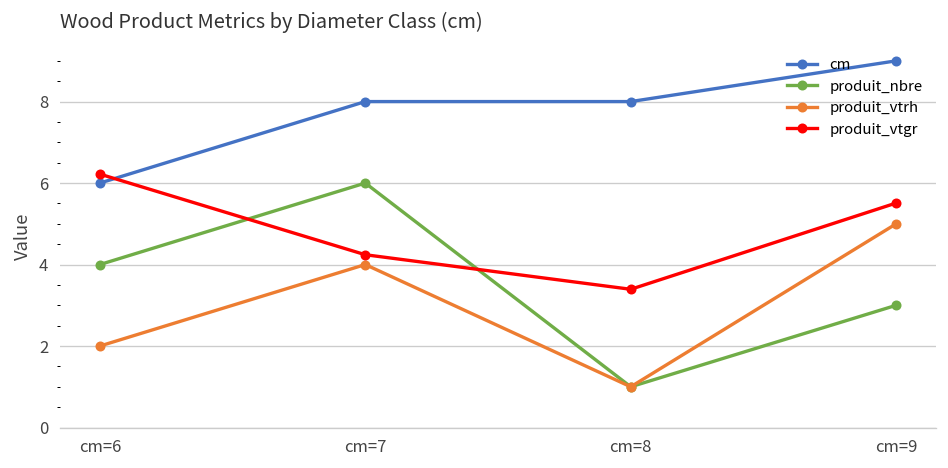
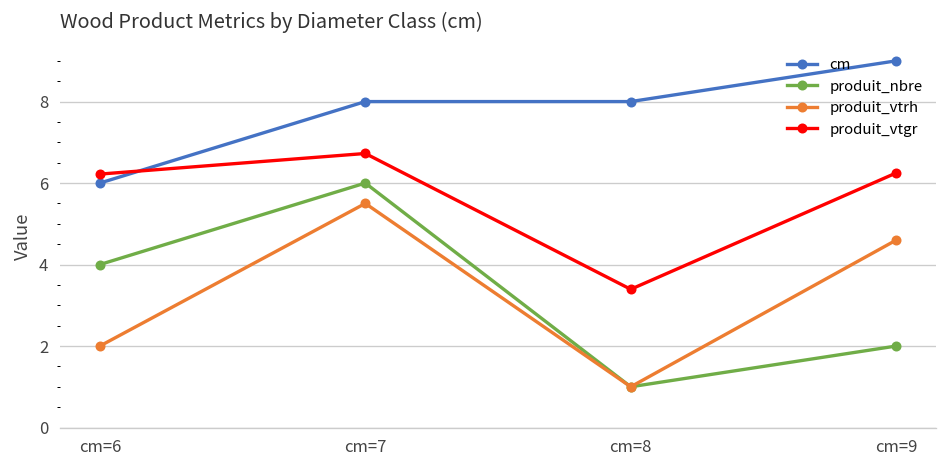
  {
    "cm": {
      "cm=6": 6.0,
      "cm=7": 8.0,
      "cm=8": 8.0,
      "cm=9": 9.0
    },
    "produit_nbre": {
      "cm=6": 4,
      "cm=7": 6,
-     "cm=9": 3
+     "cm=9": 2
    },
    "produit_vtrh": {
      "cm=6": 2.0,
-     "cm=7": 4.0,
-     "cm=9": 5.0
+     "cm=7": 5.5,
+     "cm=9": 4.6
    },
    "produit_vtgr": {
      "cm=6": 6.2,
-     "cm=7": 4.2,
+     "cm=7": 6.7,
      "cm=8": 3.4,
-     "cm=9": 5.5
+     "cm=9": 6.2
    }
  }
